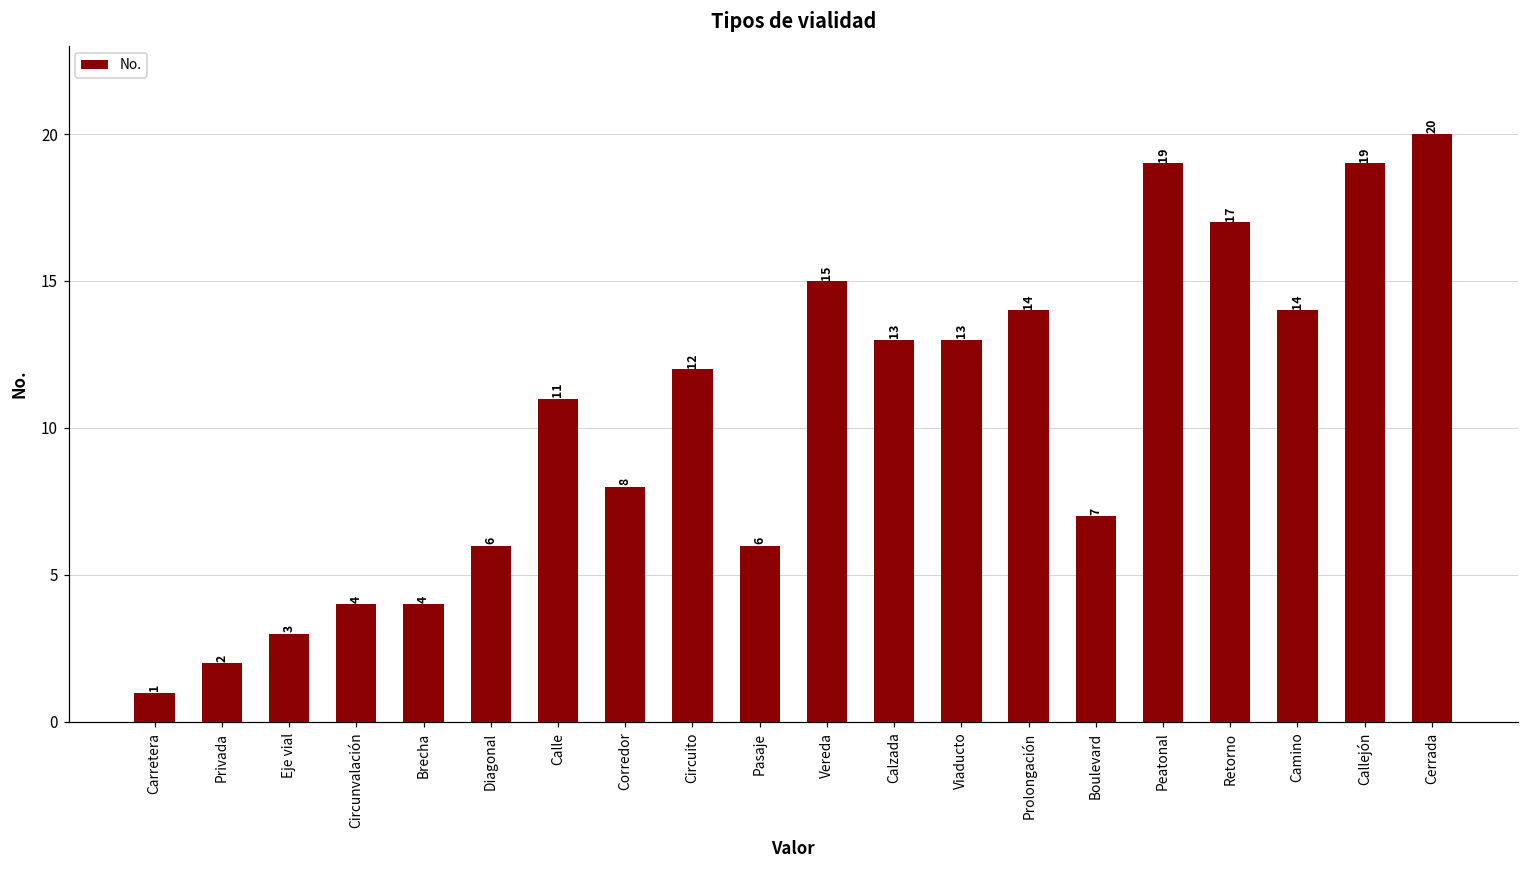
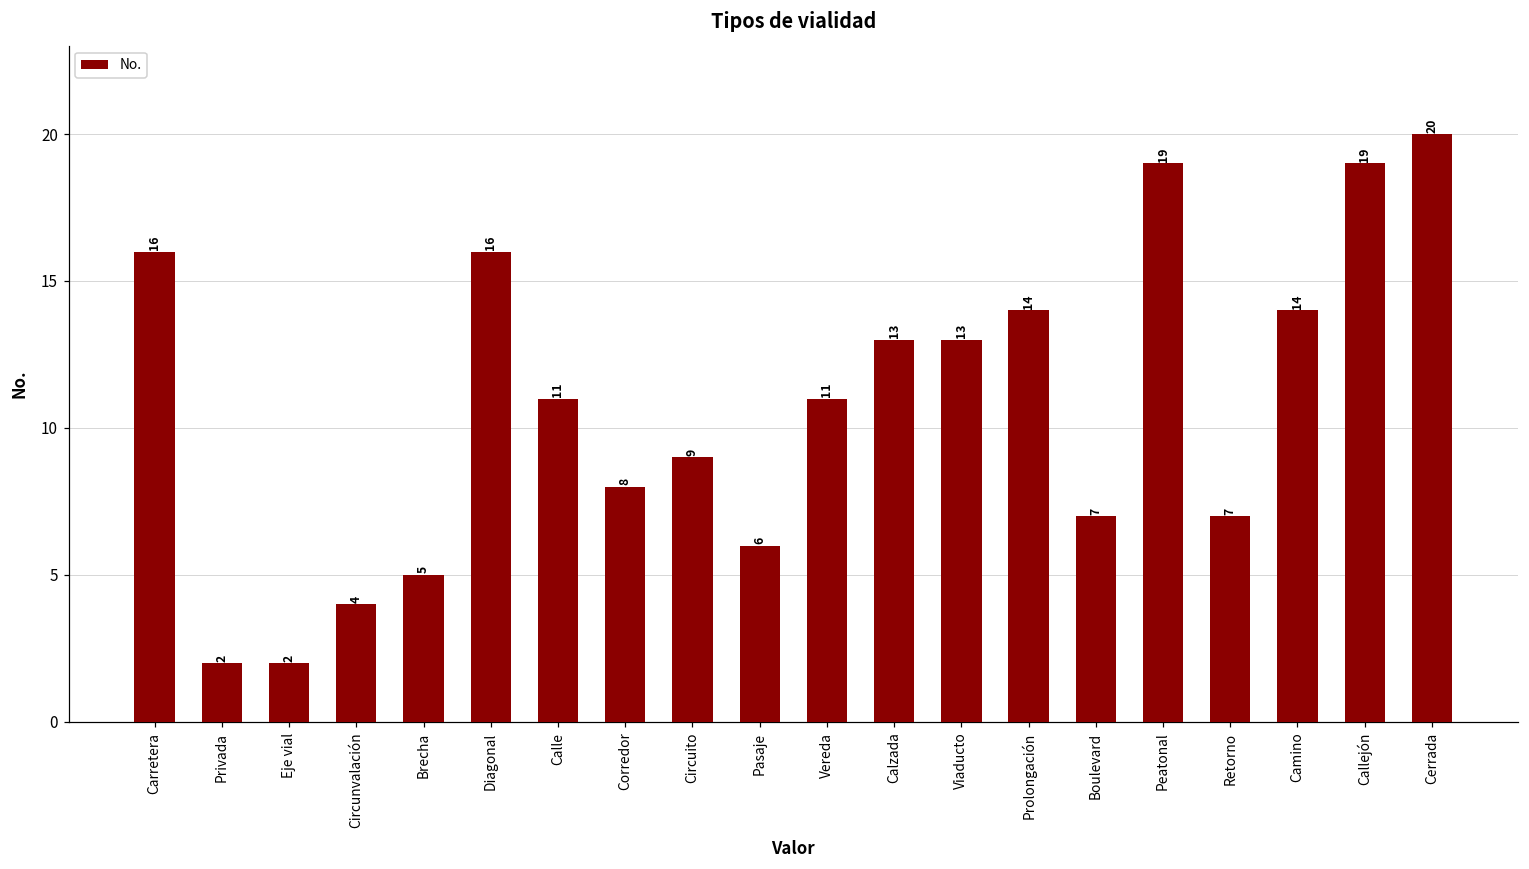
  {
-   "Carretera": 1,
+   "Carretera": 16,
    "Privada": 2,
-   "Eje vial": 3,
+   "Eje vial": 2,
    "Circunvalación": 4,
-   "Brecha": 4,
-   "Diagonal": 6,
+   "Brecha": 5,
+   "Diagonal": 16,
    "Calle": 11,
    "Corredor": 8,
-   "Circuito": 12,
+   "Circuito": 9,
    "Pasaje": 6,
-   "Vereda": 15,
+   "Vereda": 11,
    "Calzada": 13,
    "Viaducto": 13,
    "Prolongación": 14,
    "Boulevard": 7,
    "Peatonal": 19,
-   "Retorno": 17,
+   "Retorno": 7,
    "Camino": 14,
    "Callejón": 19,
    "Cerrada": 20
  }
